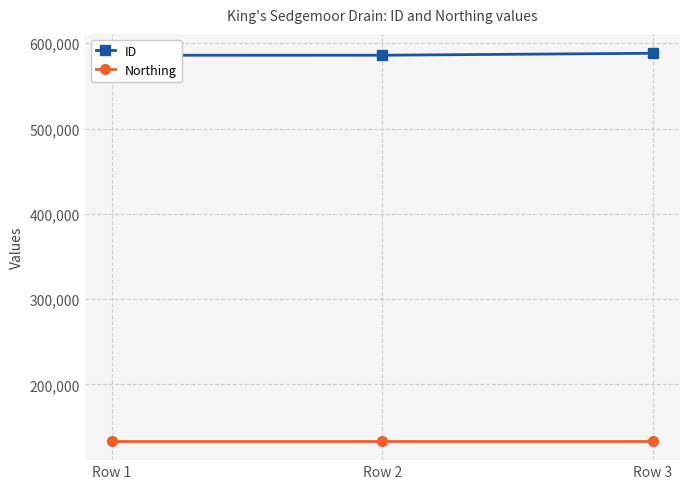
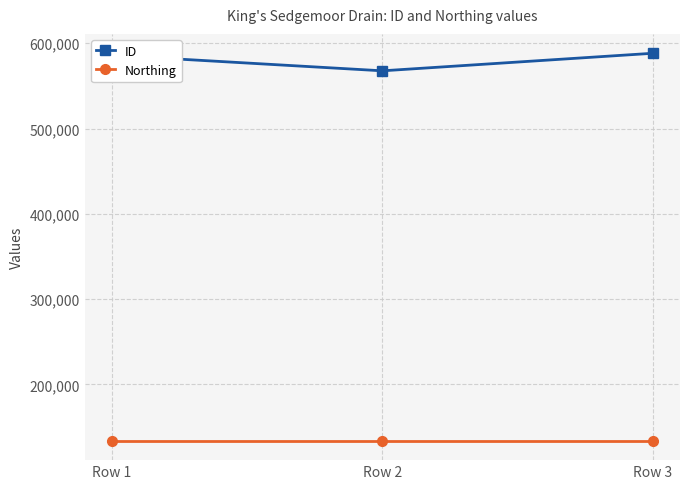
  {
    "ID": {
-     "Row 2": "590,000",
+     "Row 2": "570,000",
      "Row 3": "590,000"
    },
    "Northing": {
      "Row 1": "130,000",
      "Row 2": "130,000",
      "Row 3": "130,000"
    }
  }
